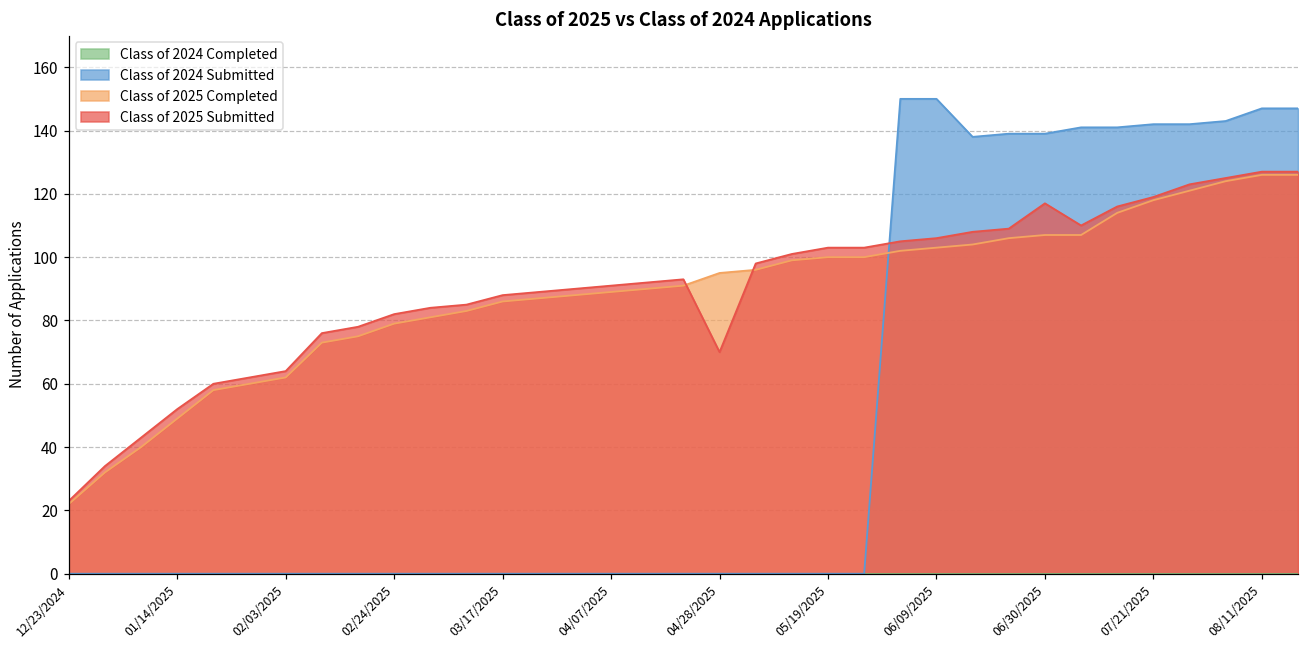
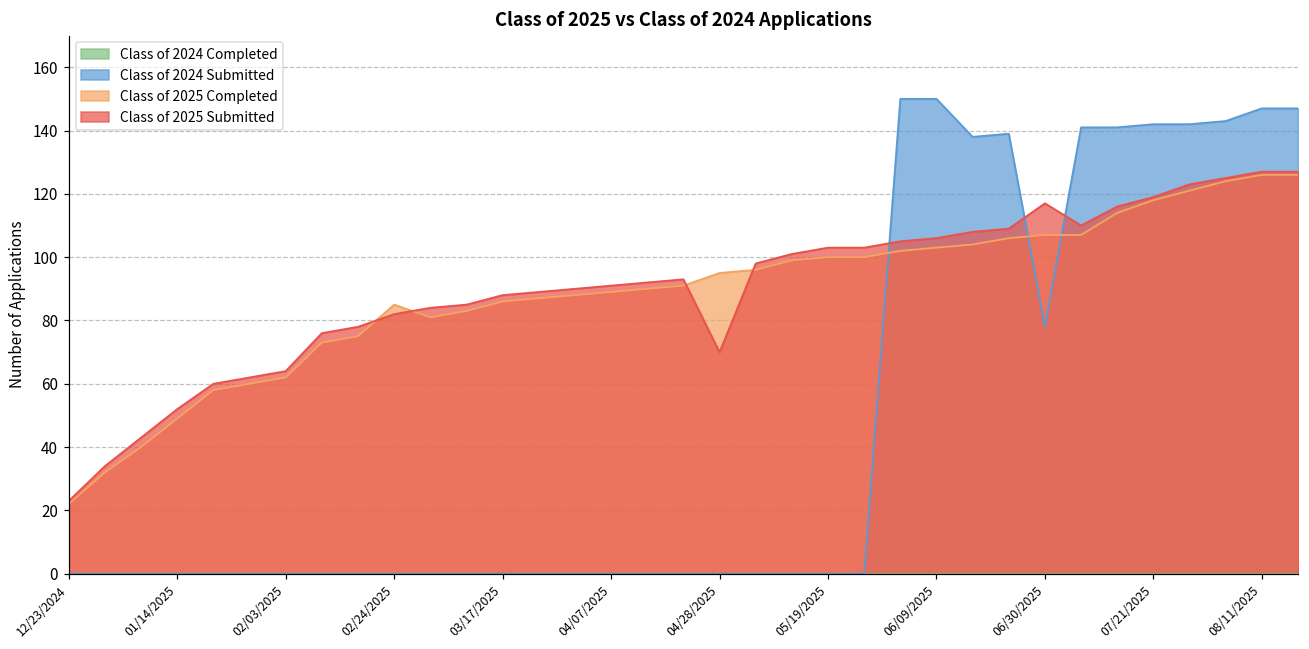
  {
    "Class of 2024 Completed": {
      "06/09/2025": 0,
      "06/30/2025": 0,
      "07/21/2025": 0,
      "08/11/2025": 0
    },
    "Class of 2024 Submitted": {
      "06/09/2025": 150,
-     "06/30/2025": 139,
+     "06/30/2025": 78,
      "07/21/2025": 142,
      "08/11/2025": 147
    },
    "Class of 2025 Completed": {
      "12/23/2024": 22,
      "01/14/2025": 49,
      "02/03/2025": 62,
-     "02/24/2025": 79,
+     "02/24/2025": 85,
      "03/17/2025": 86,
      "04/07/2025": 89,
      "04/28/2025": 95,
      "05/19/2025": 100,
      "06/09/2025": 103,
      "06/30/2025": 107,
      "07/21/2025": 118,
      "08/11/2025": 126
    },
    "Class of 2025 Submitted": {
      "12/23/2024": 23,
      "01/14/2025": 52,
      "02/03/2025": 64,
      "02/24/2025": 82,
      "03/17/2025": 88,
      "04/07/2025": 91,
      "04/28/2025": 70,
      "05/19/2025": 103,
      "06/09/2025": 106,
      "06/30/2025": 117,
      "07/21/2025": 119,
      "08/11/2025": 127
    }
  }
